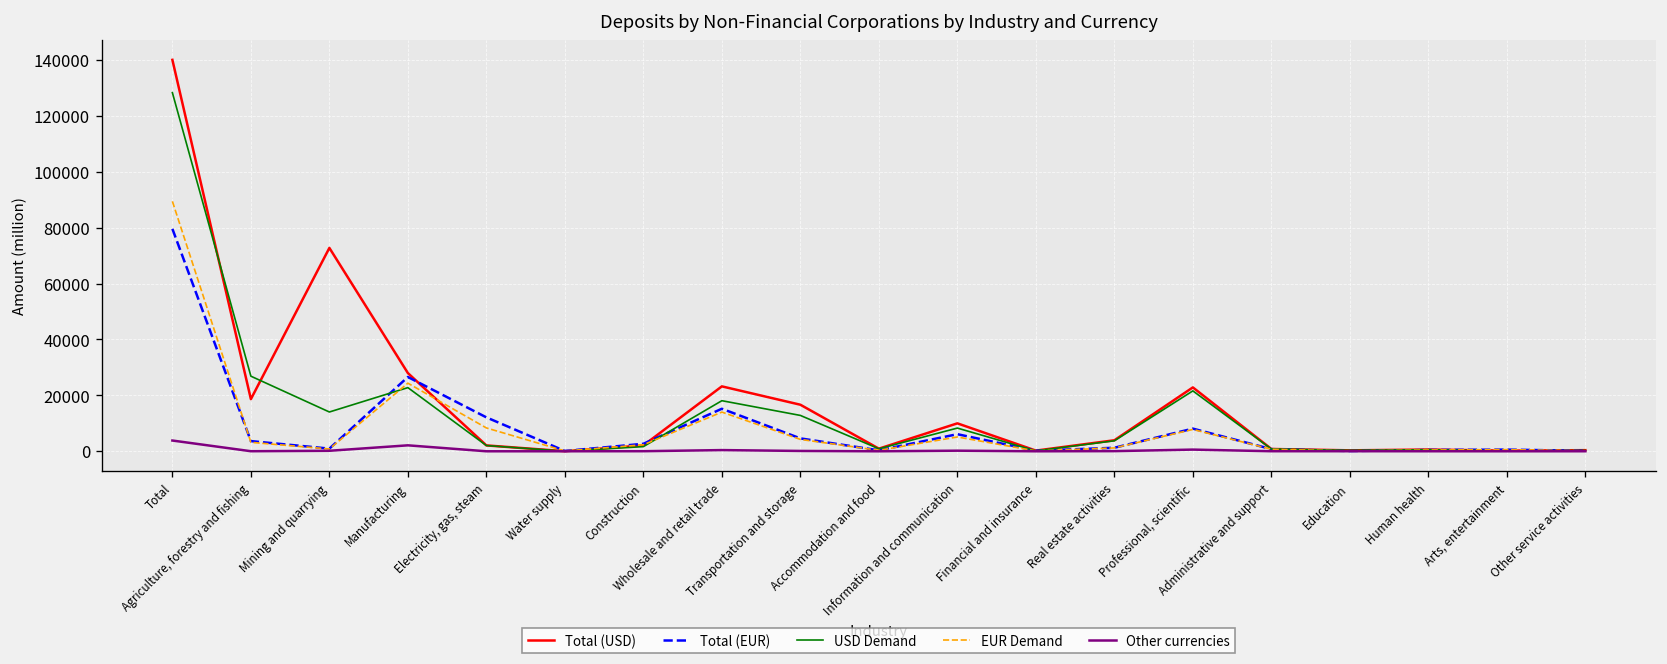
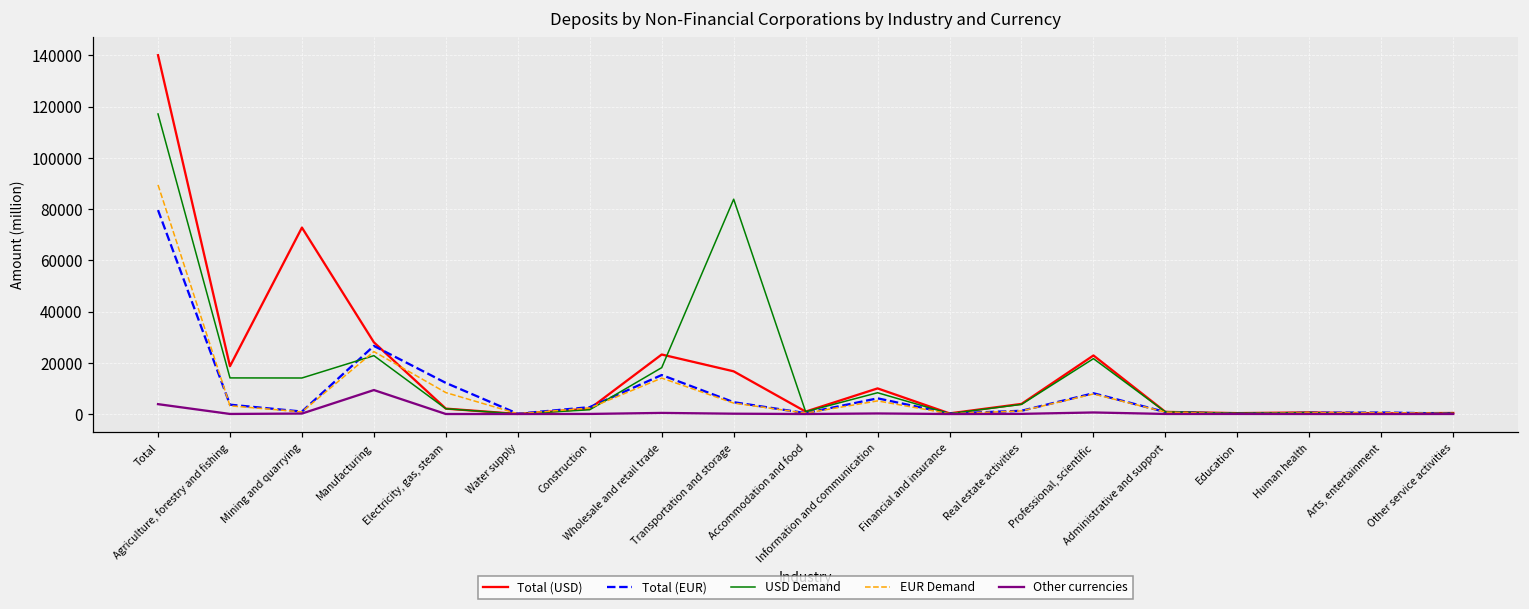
  {
    "Total (USD)": {
      "Total": 140000,
      "Agriculture, forestry and fishing": 19000,
      "Mining and quarrying": 73000,
      "Manufacturing": 28000,
      "Wholesale and retail trade": 23000,
      "Transportation and storage": 17000,
      "Information and communication": 10000,
      "Professional, scientific": 23000
    },
    "Total (EUR)": {
      "Total": 80000,
      "Manufacturing": 27000,
      "Electricity, gas, steam": 12000,
      "Wholesale and retail trade": 15000
    },
    "USD Demand": {
-     "Total": 128000,
-     "Agriculture, forestry and fishing": 27000,
+     "Total": 117000,
+     "Agriculture, forestry and fishing": 14000,
      "Mining and quarrying": 14000,
      "Manufacturing": 23000,
      "Wholesale and retail trade": 18000,
-     "Transportation and storage": 13000,
+     "Transportation and storage": 84000,
      "Information and communication": 8000,
      "Professional, scientific": 22000
    },
    "EUR Demand": {
      "Total": 89000,
      "Manufacturing": 24000,
      "Electricity, gas, steam": 8000,
      "Wholesale and retail trade": 14000
    },
    "Other currencies": {
      "Total": 4000,
      "Agriculture, forestry and fishing": 0,
-     "Manufacturing": 2000,
+     "Manufacturing": 9000,
      "Electricity, gas, steam": 0,
      "Construction": 0,
      "Wholesale and retail trade": 0,
      "Transportation and storage": 0,
      "Information and communication": 0,
      "Real estate activities": 0,
      "Professional, scientific": 1000
    }
  }
